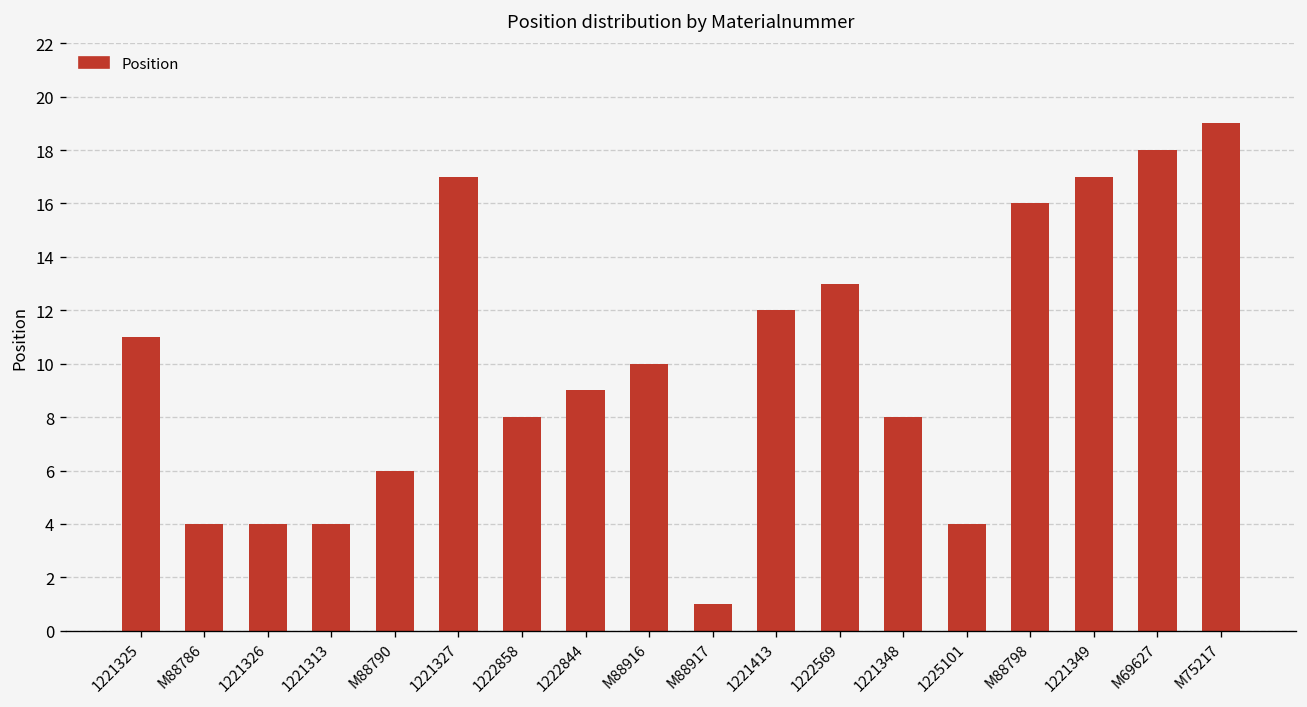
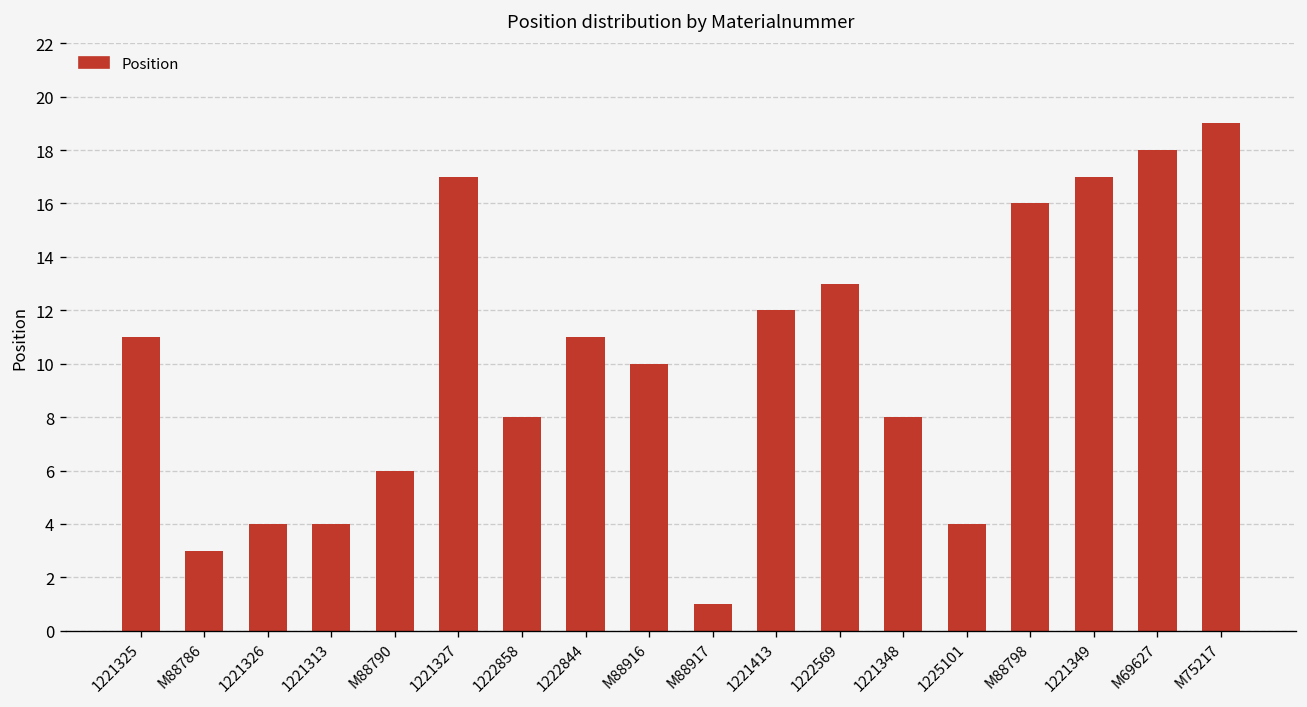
  {
    "1221325": 11,
-   "M88786": 4,
+   "M88786": 3,
    "1221326": 4,
    "1221313": 4,
    "M88790": 6,
    "1221327": 17,
    "1222858": 8,
-   "1222844": 9,
+   "1222844": 11,
    "M88916": 10,
    "M88917": 1,
    "1221413": 12,
    "1222569": 13,
    "1221348": 8,
    "1225101": 4,
    "M88798": 16,
    "1221349": 17,
    "M69627": 18,
    "M75217": 19
  }
